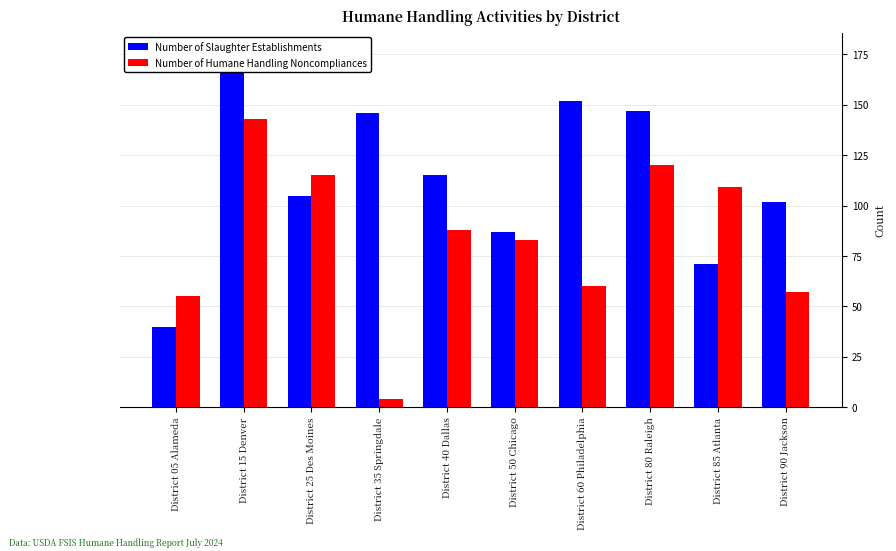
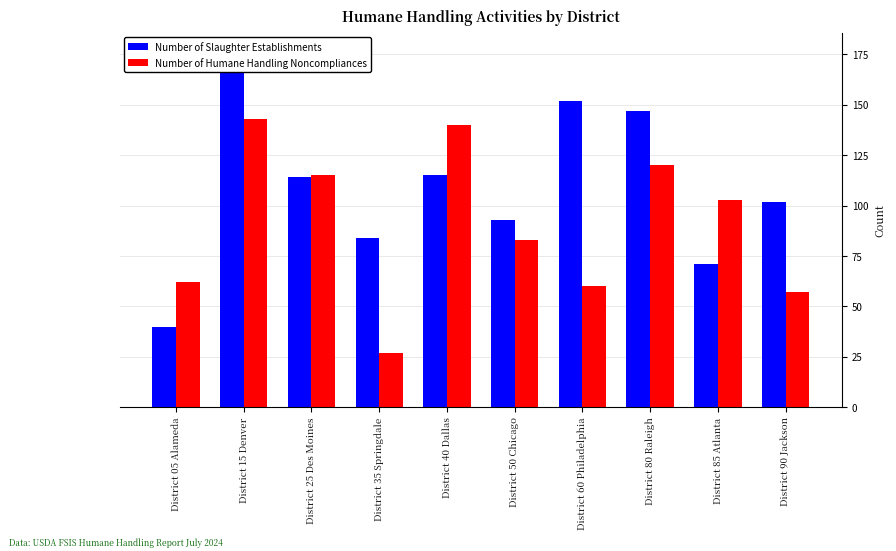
  {
    "Number of Slaughter Establishments": {
      "District 05 Alameda": 40,
-     "District 25 Des Moines": 105,
-     "District 35 Springdale": 146,
+     "District 25 Des Moines": 114,
+     "District 35 Springdale": 84,
      "District 40 Dallas": 115,
-     "District 50 Chicago": 87,
+     "District 50 Chicago": 93,
      "District 60 Philadelphia": 152,
      "District 80 Raleigh": 147,
      "District 85 Atlanta": 71,
      "District 90 Jackson": 102
    },
    "Number of Humane Handling Noncompliances": {
-     "District 05 Alameda": 55,
+     "District 05 Alameda": 62,
      "District 15 Denver": 143,
      "District 25 Des Moines": 115,
-     "District 35 Springdale": 4,
-     "District 40 Dallas": 88,
+     "District 35 Springdale": 27,
+     "District 40 Dallas": 140,
      "District 50 Chicago": 83,
      "District 60 Philadelphia": 60,
      "District 80 Raleigh": 120,
-     "District 85 Atlanta": 109,
+     "District 85 Atlanta": 103,
      "District 90 Jackson": 57
    }
  }
